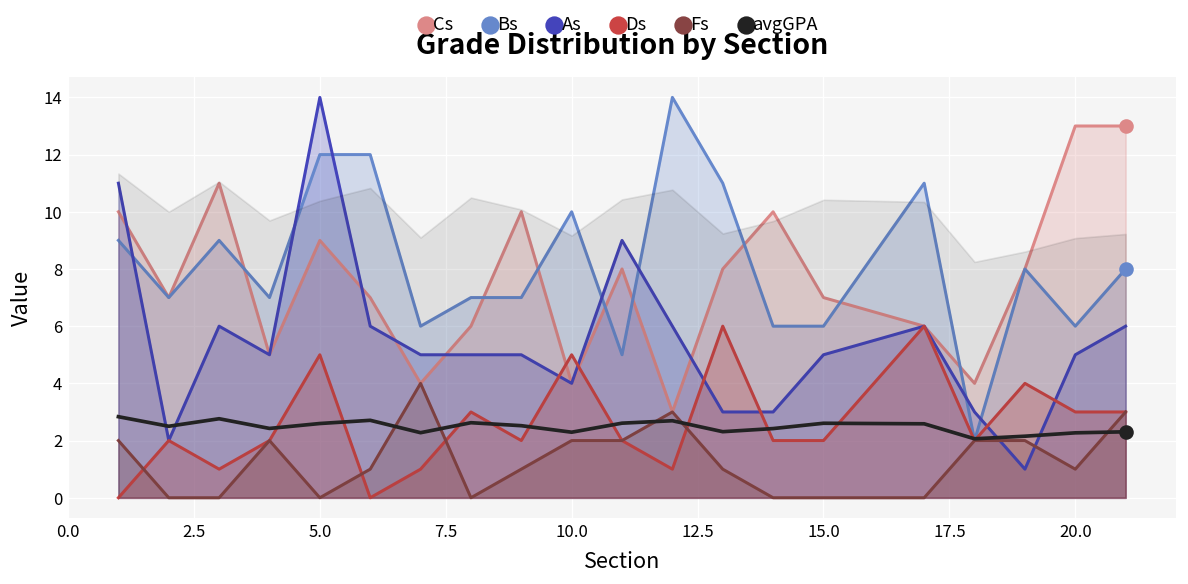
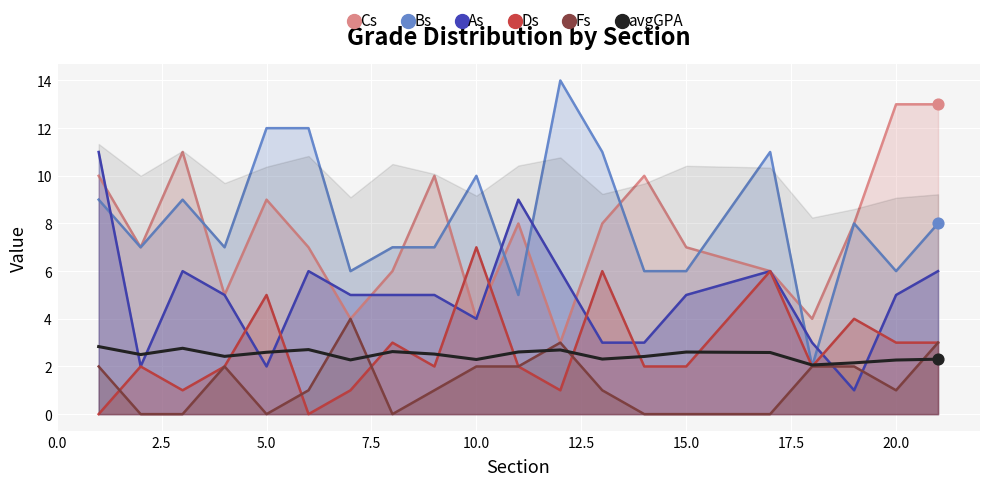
  {
    "As": {
-     "5.0": 14,
+     "5.0": 2,
      "15.0": 5,
      "20.0": 5
    },
    "Ds": {
      "5.0": 5,
-     "10.0": 5,
+     "10.0": 7,
      "15.0": 2,
      "20.0": 3
    },
    "Fs": {
      "5.0": 0,
      "10.0": 2,
      "15.0": 0,
      "20.0": 1
    }
  }
